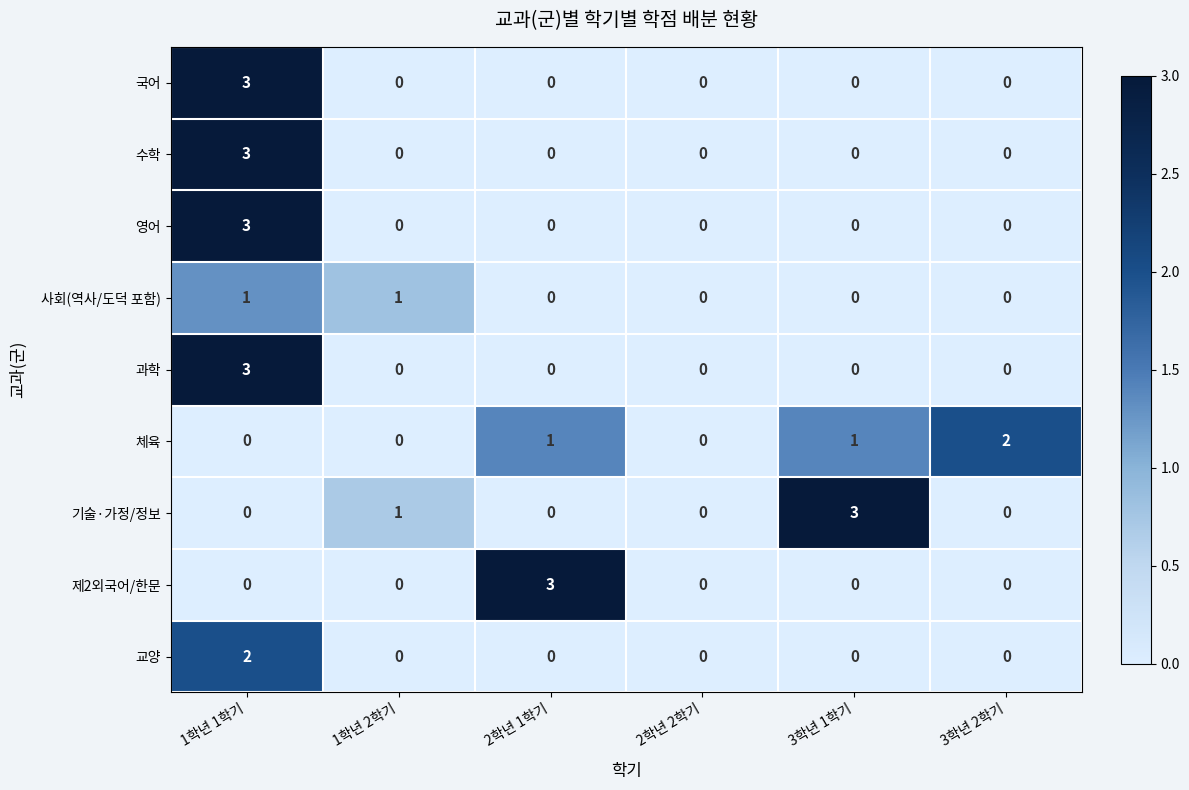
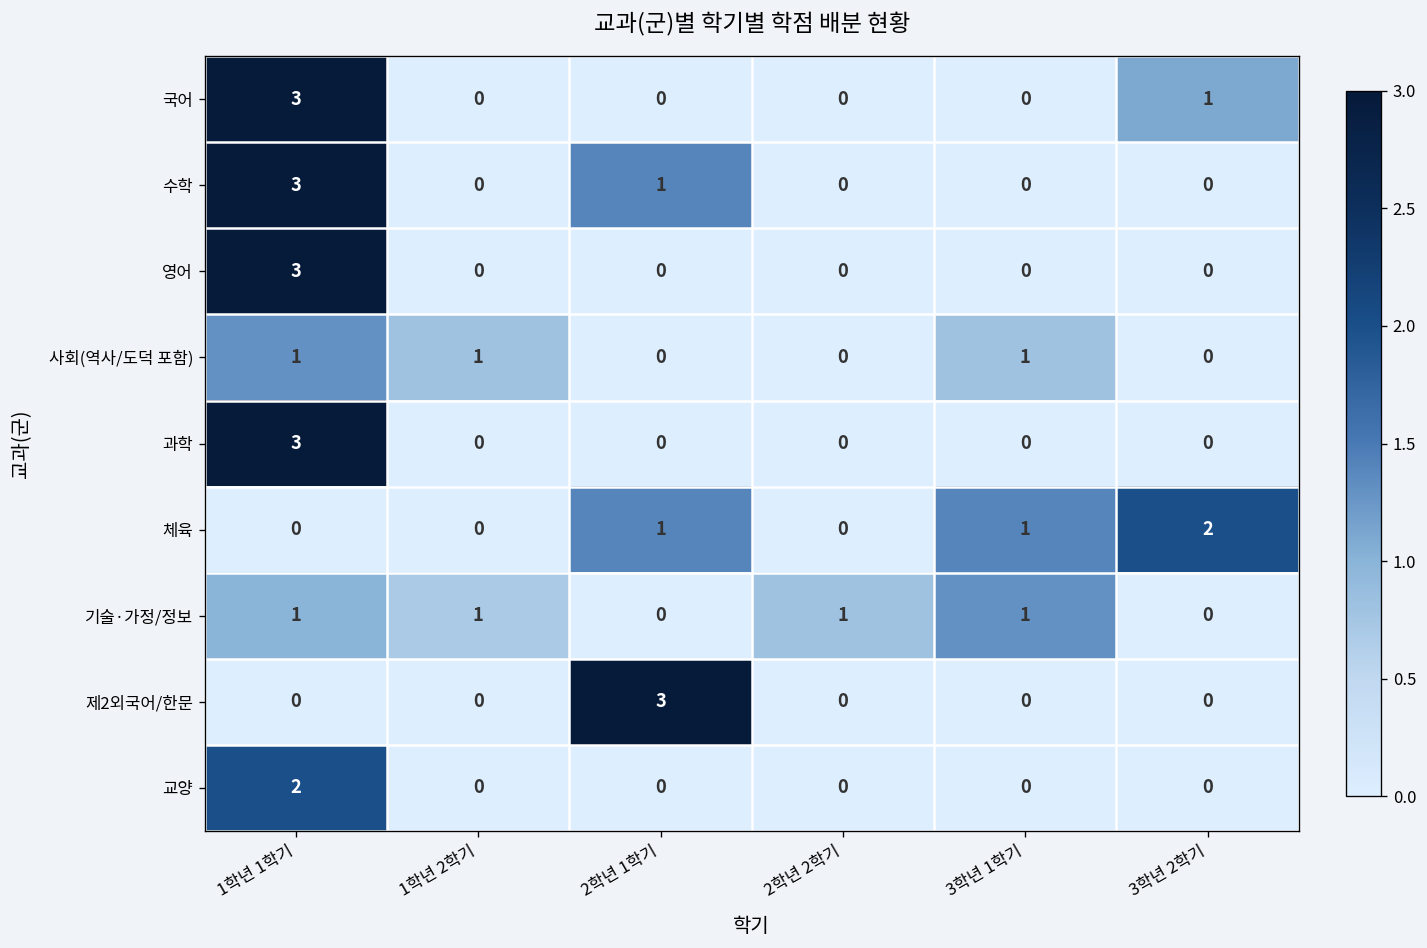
  {
    "국어": {
      "1학년 1학기": 3,
      "1학년 2학기": 0,
      "2학년 1학기": 0,
      "2학년 2학기": 0,
      "3학년 1학기": 0,
-     "3학년 2학기": 0
+     "3학년 2학기": 1
    },
    "수학": {
      "1학년 1학기": 3,
      "1학년 2학기": 0,
-     "2학년 1학기": 0,
+     "2학년 1학기": 1,
      "2학년 2학기": 0,
      "3학년 1학기": 0,
      "3학년 2학기": 0
    },
    "영어": {
      "1학년 1학기": 3,
      "1학년 2학기": 0,
      "2학년 1학기": 0,
      "2학년 2학기": 0,
      "3학년 1학기": 0,
      "3학년 2학기": 0
    },
    "사회(역사/도덕 포함)": {
      "1학년 1학기": 1,
      "1학년 2학기": 1,
      "2학년 1학기": 0,
      "2학년 2학기": 0,
-     "3학년 1학기": 0,
+     "3학년 1학기": 1,
      "3학년 2학기": 0
    },
    "과학": {
      "1학년 1학기": 3,
      "1학년 2학기": 0,
      "2학년 1학기": 0,
      "2학년 2학기": 0,
      "3학년 1학기": 0,
      "3학년 2학기": 0
    },
    "체육": {
      "1학년 1학기": 0,
      "1학년 2학기": 0,
      "2학년 1학기": 1,
      "2학년 2학기": 0,
      "3학년 1학기": 1,
      "3학년 2학기": 2
    },
    "기술·가정/정보": {
-     "1학년 1학기": 0,
+     "1학년 1학기": 1,
      "1학년 2학기": 1,
      "2학년 1학기": 0,
-     "2학년 2학기": 0,
-     "3학년 1학기": 3,
+     "2학년 2학기": 1,
+     "3학년 1학기": 1,
      "3학년 2학기": 0
    },
    "제2외국어/한문": {
      "1학년 1학기": 0,
      "1학년 2학기": 0,
      "2학년 1학기": 3,
      "2학년 2학기": 0,
      "3학년 1학기": 0,
      "3학년 2학기": 0
    },
    "교양": {
      "1학년 1학기": 2,
      "1학년 2학기": 0,
      "2학년 1학기": 0,
      "2학년 2학기": 0,
      "3학년 1학기": 0,
      "3학년 2학기": 0
    }
  }
